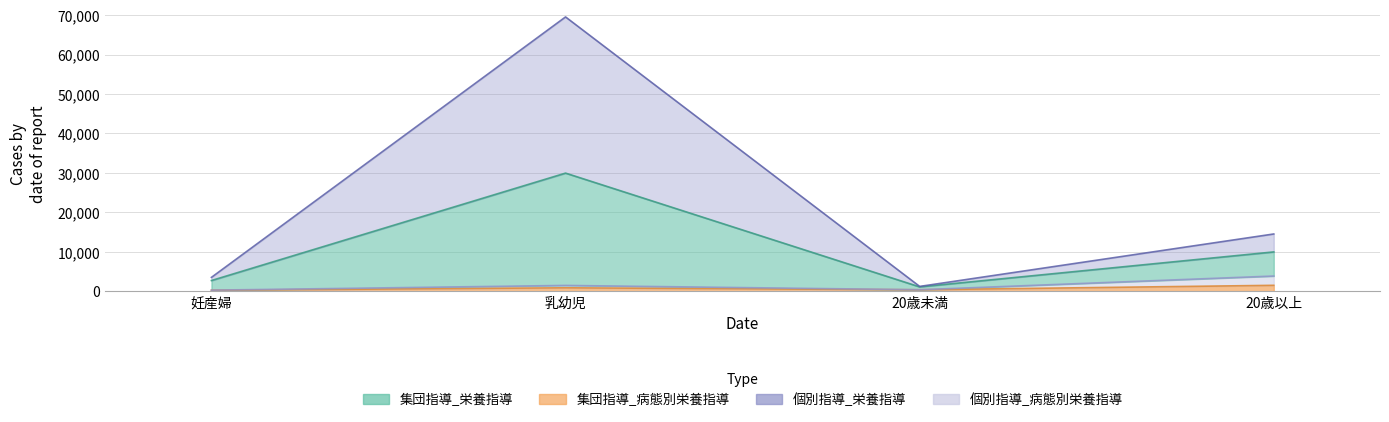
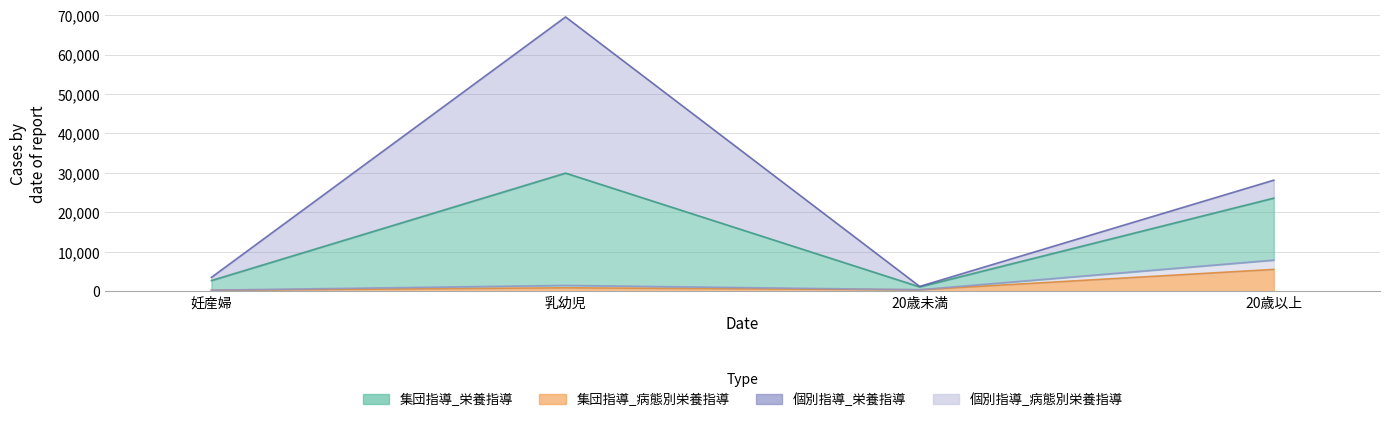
  {
    "集団指導_病態別栄養指導": {
-     "20歳以上": "2,000"
+     "20歳以上": "6,000"
    },
    "集団指導_栄養指導": {
      "妊産婦": "2,000",
      "乳幼児": "28,000",
-     "20歳以上": "6,000"
+     "20歳以上": "16,000"
    }
  }
